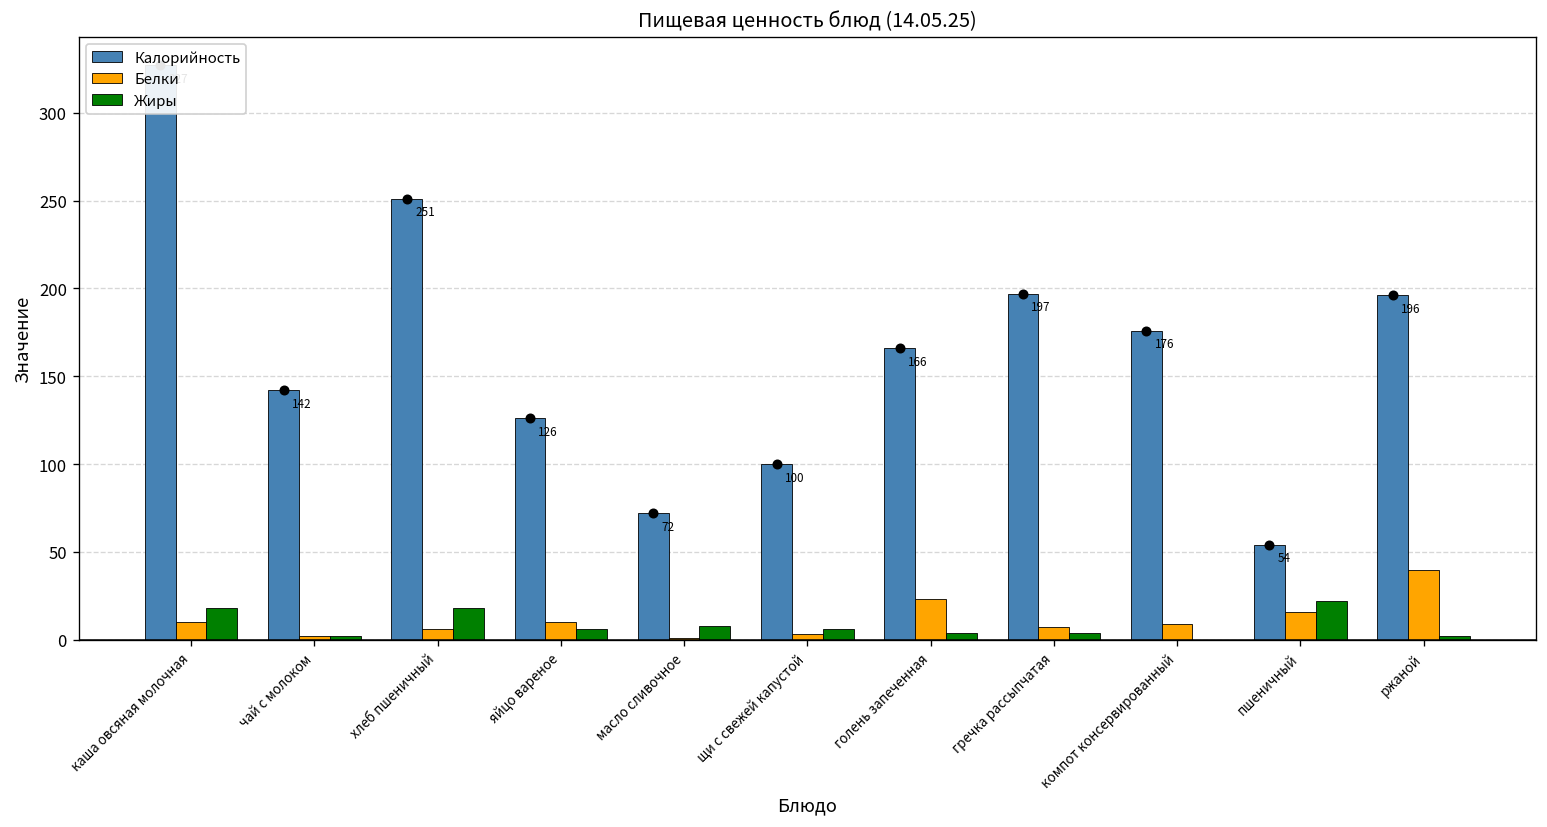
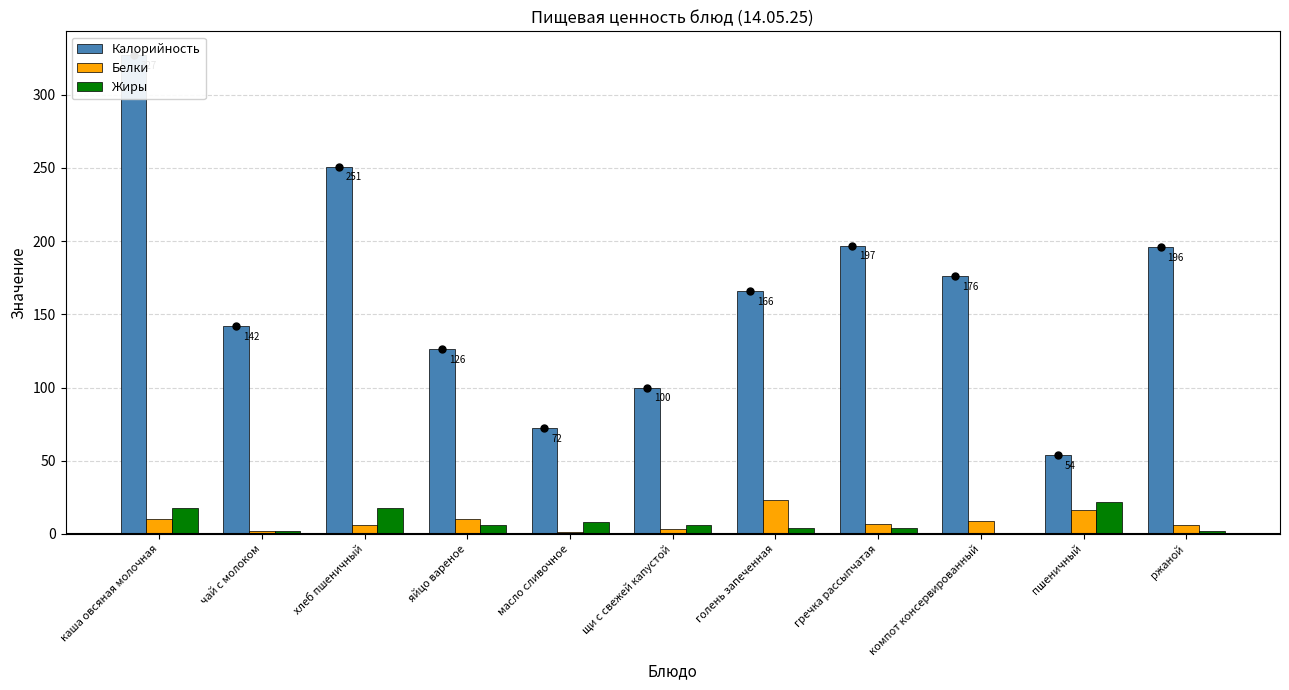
  {
    "Калорийность": {
      "чай с молоком": 142,
      "хлеб пшеничный": 251,
      "яйцо вареное": 126,
      "масло сливочное": 72,
      "щи с свежей капустой": 100,
      "голень запеченная": 166,
      "гречка рассыпчатая": 197,
      "компот консервированный": 176,
      "пшеничный": 54,
      "ржаной": 196
    },
    "Белки": {
      "каша овсяная молочная": 10,
      "чай с молоком": 2,
      "хлеб пшеничный": 6,
      "яйцо вареное": 10,
      "щи с свежей капустой": 3,
      "голень запеченная": 23,
      "гречка рассыпчатая": 7,
      "компот консервированный": 9,
      "пшеничный": 16,
-     "ржаной": 40
+     "ржаной": 6
    },
    "Жиры": {
      "каша овсяная молочная": 18,
      "чай с молоком": 2,
      "хлеб пшеничный": 18,
      "яйцо вареное": 6,
      "масло сливочное": 8,
      "щи с свежей капустой": 6,
      "голень запеченная": 4,
      "гречка рассыпчатая": 4,
      "компот консервированный": 0,
      "пшеничный": 22,
      "ржаной": 2
    }
  }
